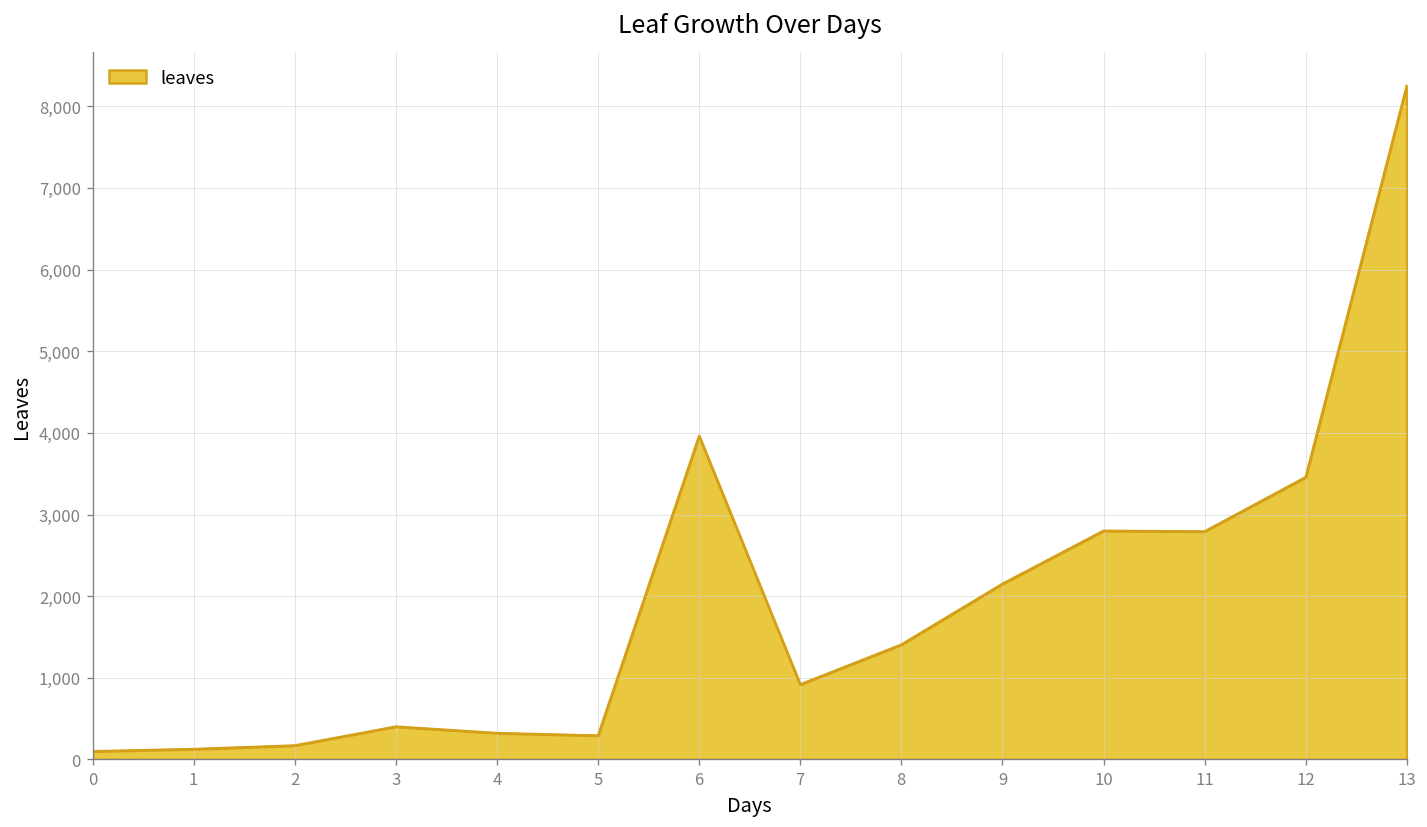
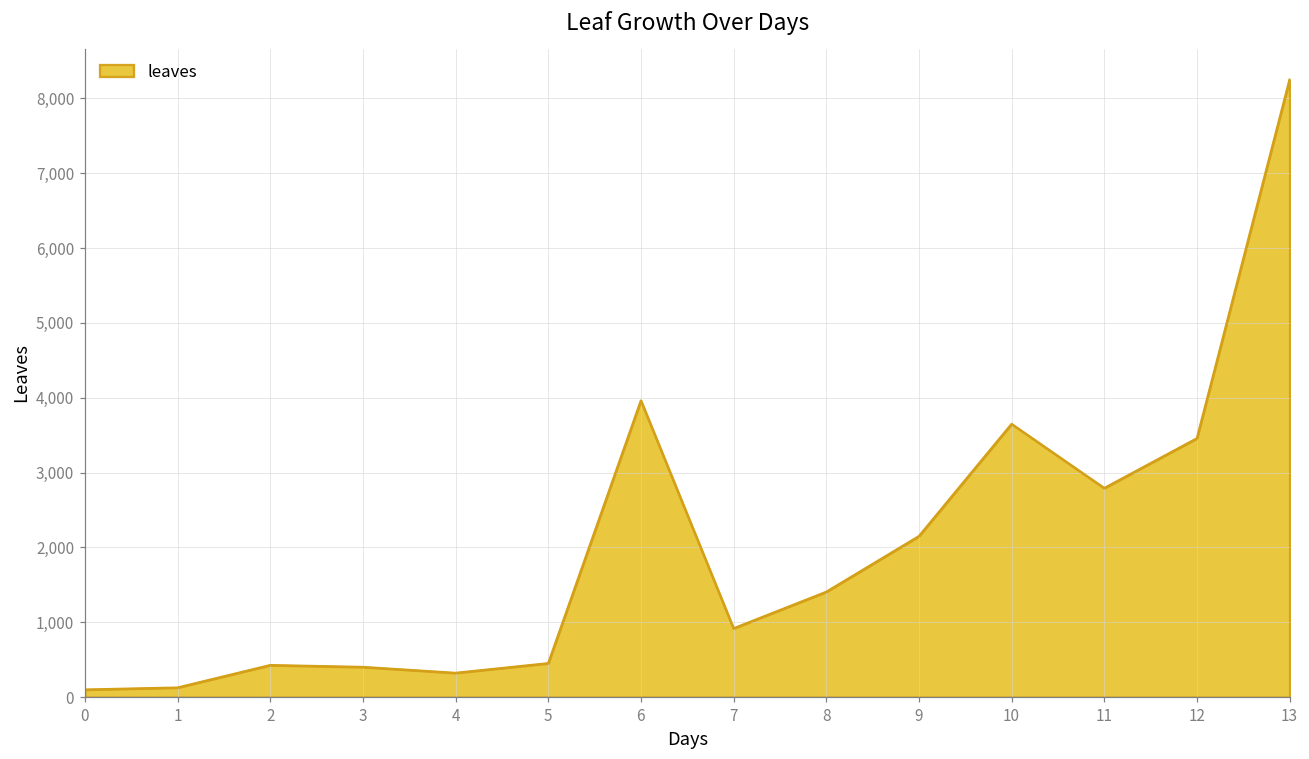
  {
    "0": "100",
    "1": "100",
-   "2": "200",
+   "2": "400",
    "3": "400",
    "4": "300",
-   "5": "300",
+   "5": "500",
    "6": "4,000",
    "7": "900",
    "8": "1,400",
    "9": "2,200",
-   "10": "2,800",
+   "10": "3,600",
    "11": "2,800",
    "12": "3,500",
    "13": "8,300"
  }
